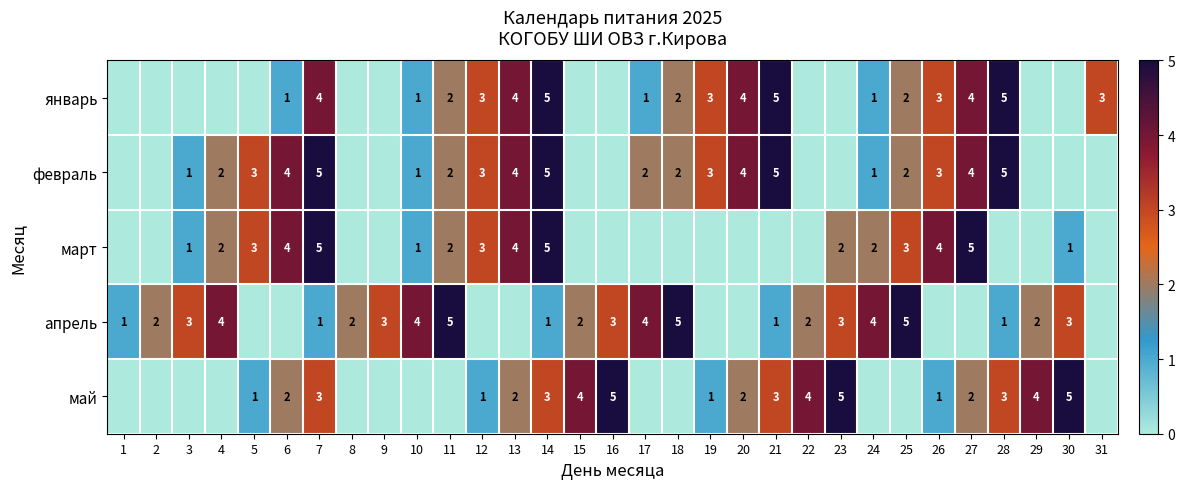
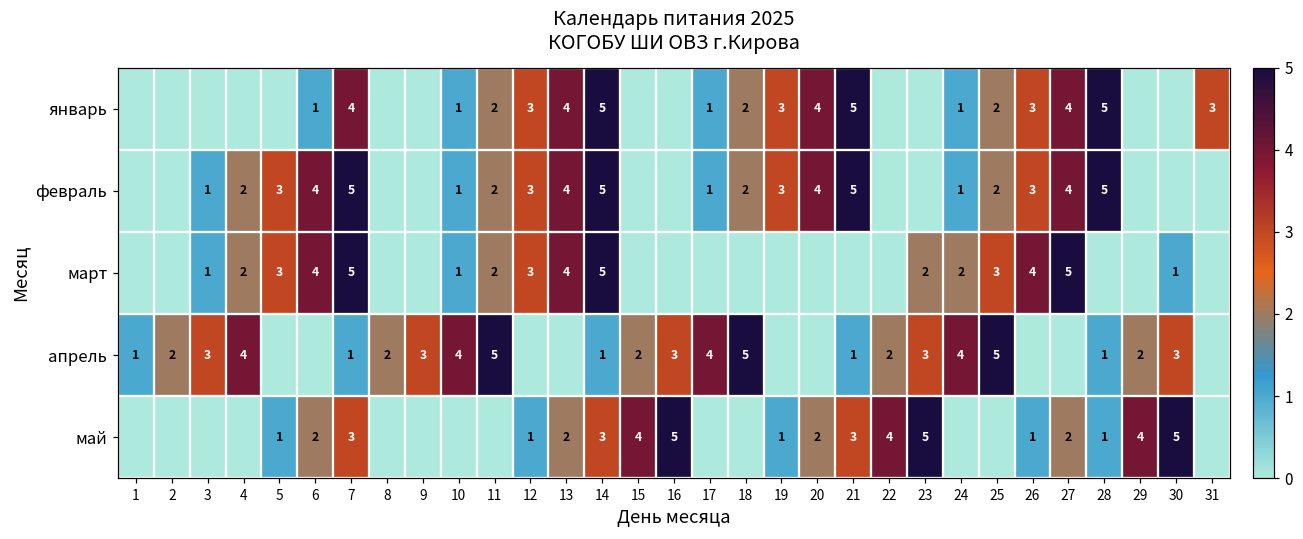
  {
    "январь": {
      "6": 1,
      "7": 4,
      "10": 1,
      "11": 2,
      "12": 3,
      "13": 4,
      "14": 5,
      "17": 1,
      "18": 2,
      "19": 3,
      "20": 4,
      "21": 5,
      "24": 1,
      "25": 2,
      "26": 3,
      "27": 4,
      "28": 5,
      "31": 3
    },
    "февраль": {
      "3": 1,
      "4": 2,
      "5": 3,
      "6": 4,
      "7": 5,
      "10": 1,
      "11": 2,
      "12": 3,
      "13": 4,
      "14": 5,
-     "17": 2,
+     "17": 1,
      "18": 2,
      "19": 3,
      "20": 4,
      "21": 5,
      "24": 1,
      "25": 2,
      "26": 3,
      "27": 4,
      "28": 5
    },
    "март": {
      "3": 1,
      "4": 2,
      "5": 3,
      "6": 4,
      "7": 5,
      "10": 1,
      "11": 2,
      "12": 3,
      "13": 4,
      "14": 5,
      "23": 2,
      "24": 2,
      "25": 3,
      "26": 4,
      "27": 5,
      "30": 1
    },
    "апрель": {
      "1": 1,
      "2": 2,
      "3": 3,
      "4": 4,
      "7": 1,
      "8": 2,
      "9": 3,
      "10": 4,
      "11": 5,
      "14": 1,
      "15": 2,
      "16": 3,
      "17": 4,
      "18": 5,
      "21": 1,
      "22": 2,
      "23": 3,
      "24": 4,
      "25": 5,
      "28": 1,
      "29": 2,
      "30": 3
    },
    "май": {
      "5": 1,
      "6": 2,
      "7": 3,
      "12": 1,
      "13": 2,
      "14": 3,
      "15": 4,
      "16": 5,
      "19": 1,
      "20": 2,
      "21": 3,
      "22": 4,
      "23": 5,
      "26": 1,
      "27": 2,
-     "28": 3,
+     "28": 1,
      "29": 4,
      "30": 5
    }
  }
